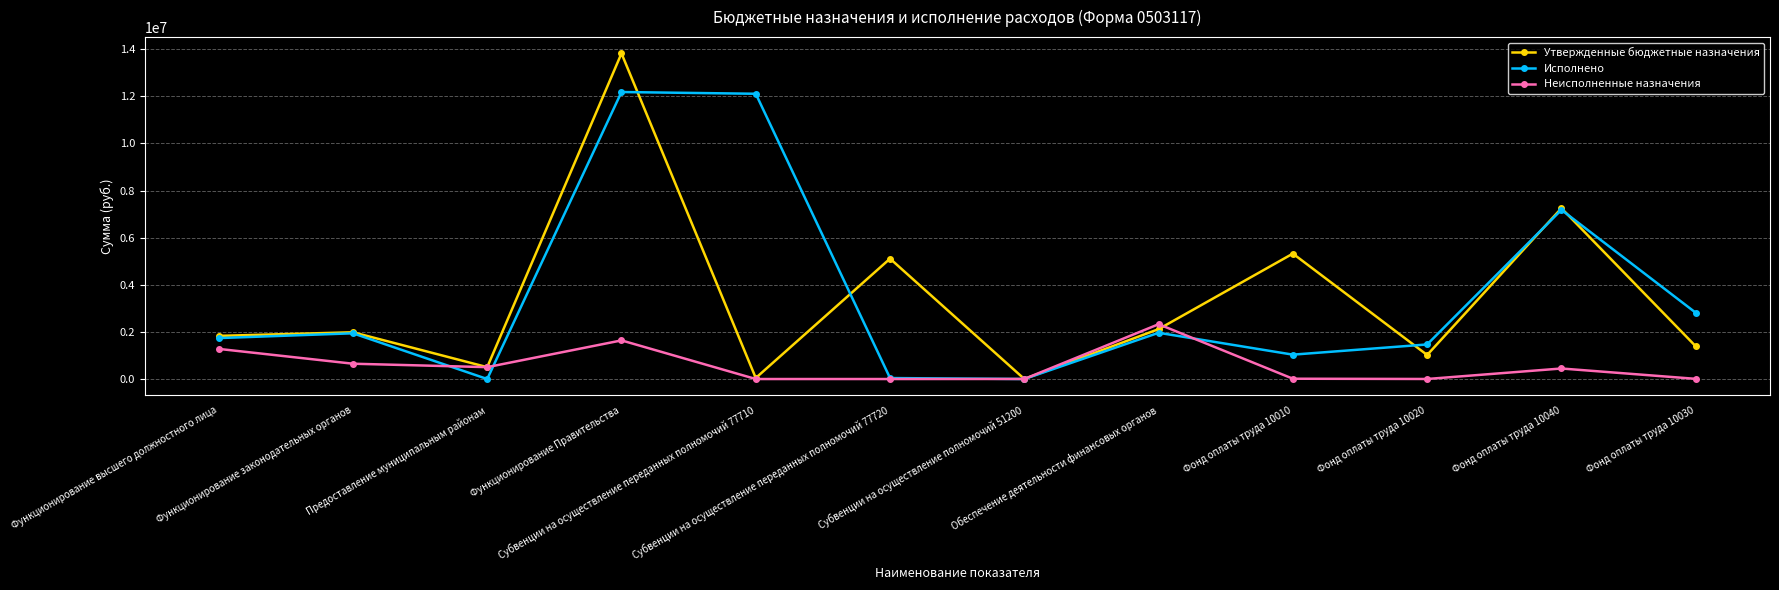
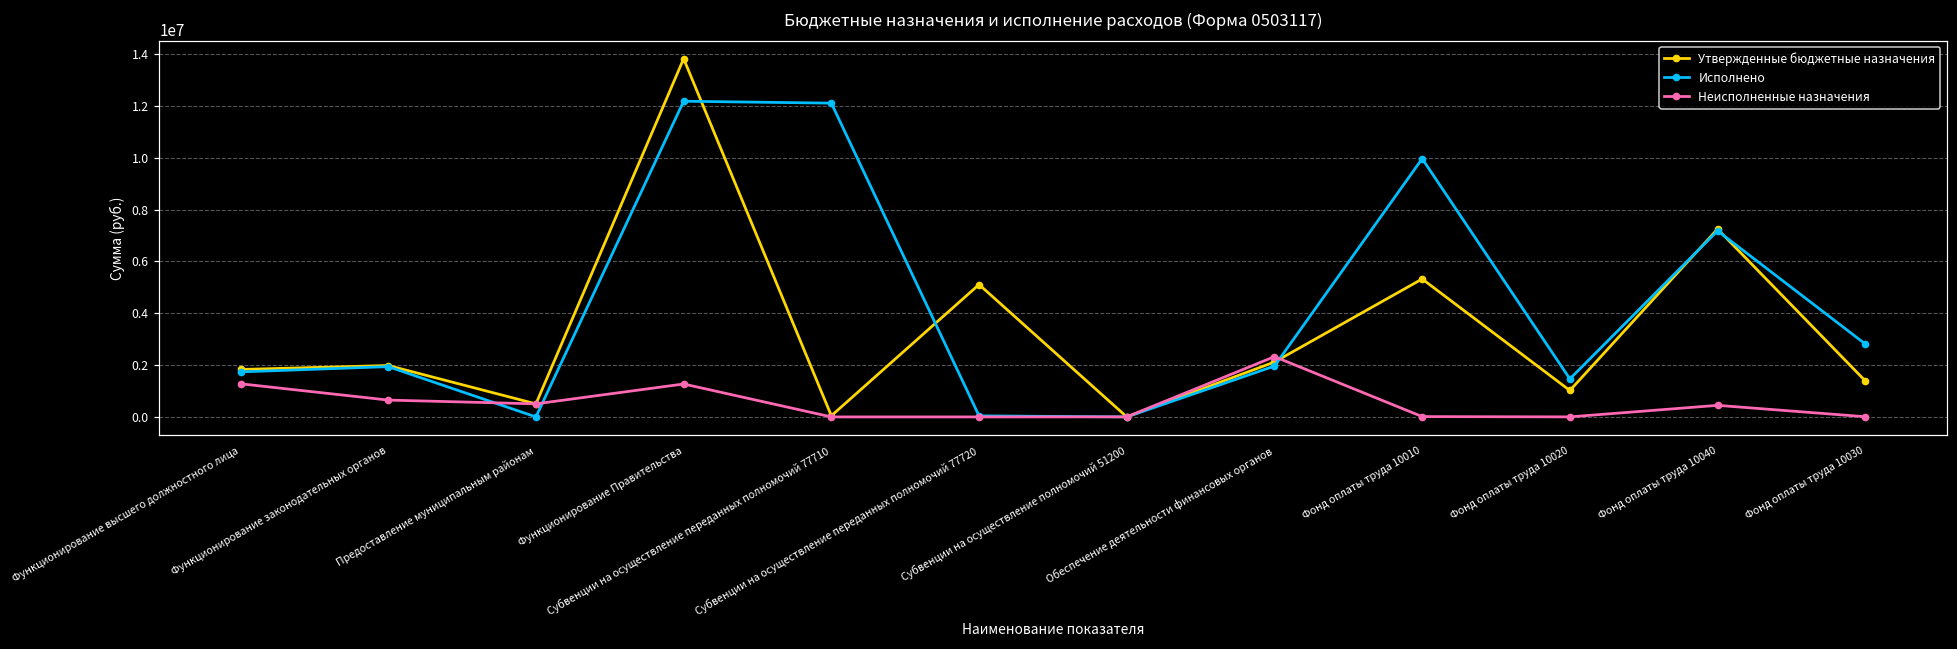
  {
    "Утвержденные бюджетные назначения": {
      "Функционирование Правительства": 13800000,
      "Субвенции на осуществление переданных полномочий 77720": 5100000,
      "Обеспечение деятельности финансовых органов": 2100000,
      "Фонд оплаты труда 10010": 5300000,
      "Фонд оплаты труда 10020": 1000000,
      "Фонд оплаты труда 10030": 1400000
    },
    "Исполнено": {
      "Предоставление муниципальным районам": 0,
      "Функционирование Правительства": 12200000,
      "Субвенции на осуществление переданных полномочий 77710": 12100000,
      "Обеспечение деятельности финансовых органов": 2000000,
-     "Фонд оплаты труда 10010": 1000000,
+     "Фонд оплаты труда 10010": 10000000,
      "Фонд оплаты труда 10020": 1500000,
      "Фонд оплаты труда 10030": 2800000
    },
    "Неисполненные назначения": {
      "Функционирование высшего должностного лица": 1300000,
      "Функционирование законодательных органов": 600000,
-     "Функционирование Правительства": 1600000,
+     "Функционирование Правительства": 1300000,
      "Обеспечение деятельности финансовых органов": 2300000,
      "Фонд оплаты труда 10010": 0,
      "Фонд оплаты труда 10020": 0,
      "Фонд оплаты труда 10040": 400000,
      "Фонд оплаты труда 10030": 0
    }
  }
